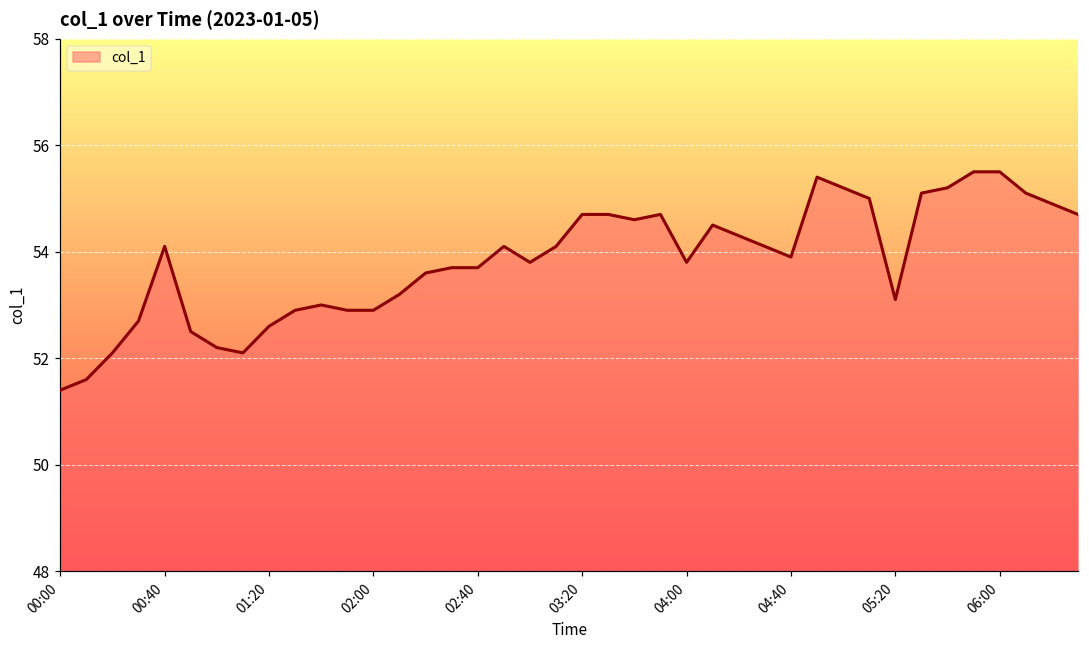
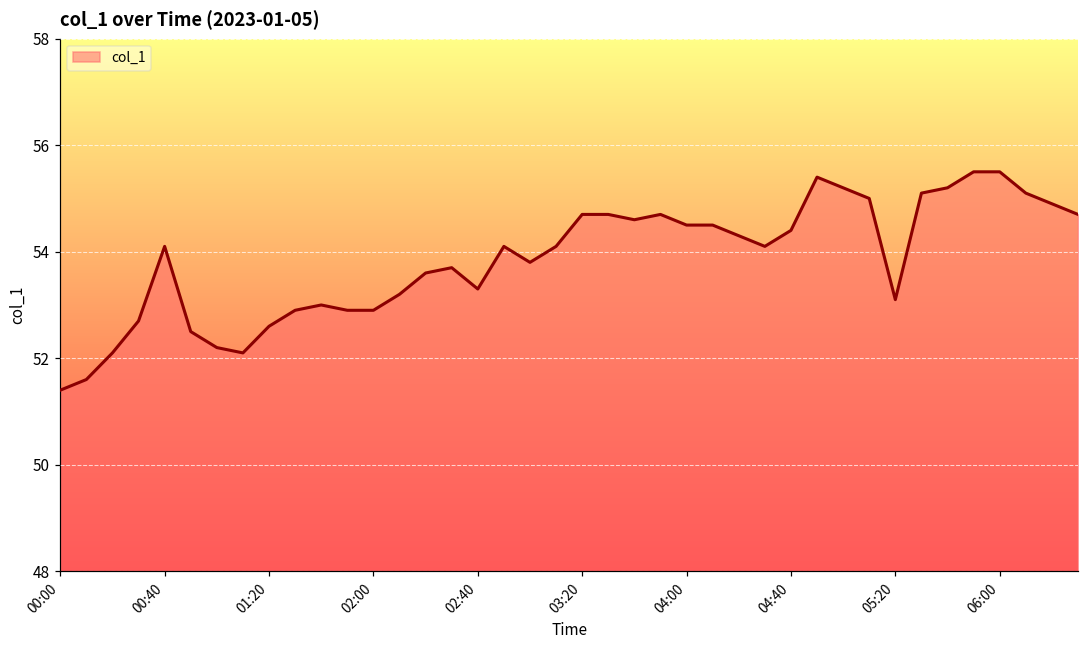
  {
    "00:00": 51.4,
    "00:40": 54.1,
    "01:20": 52.6,
    "02:00": 52.9,
-   "02:40": 53.7,
+   "02:40": 53.3,
    "03:20": 54.7,
-   "04:00": 53.8,
-   "04:40": 53.9,
+   "04:00": 54.5,
+   "04:40": 54.4,
    "05:20": 53.1,
    "06:00": 55.5
  }
